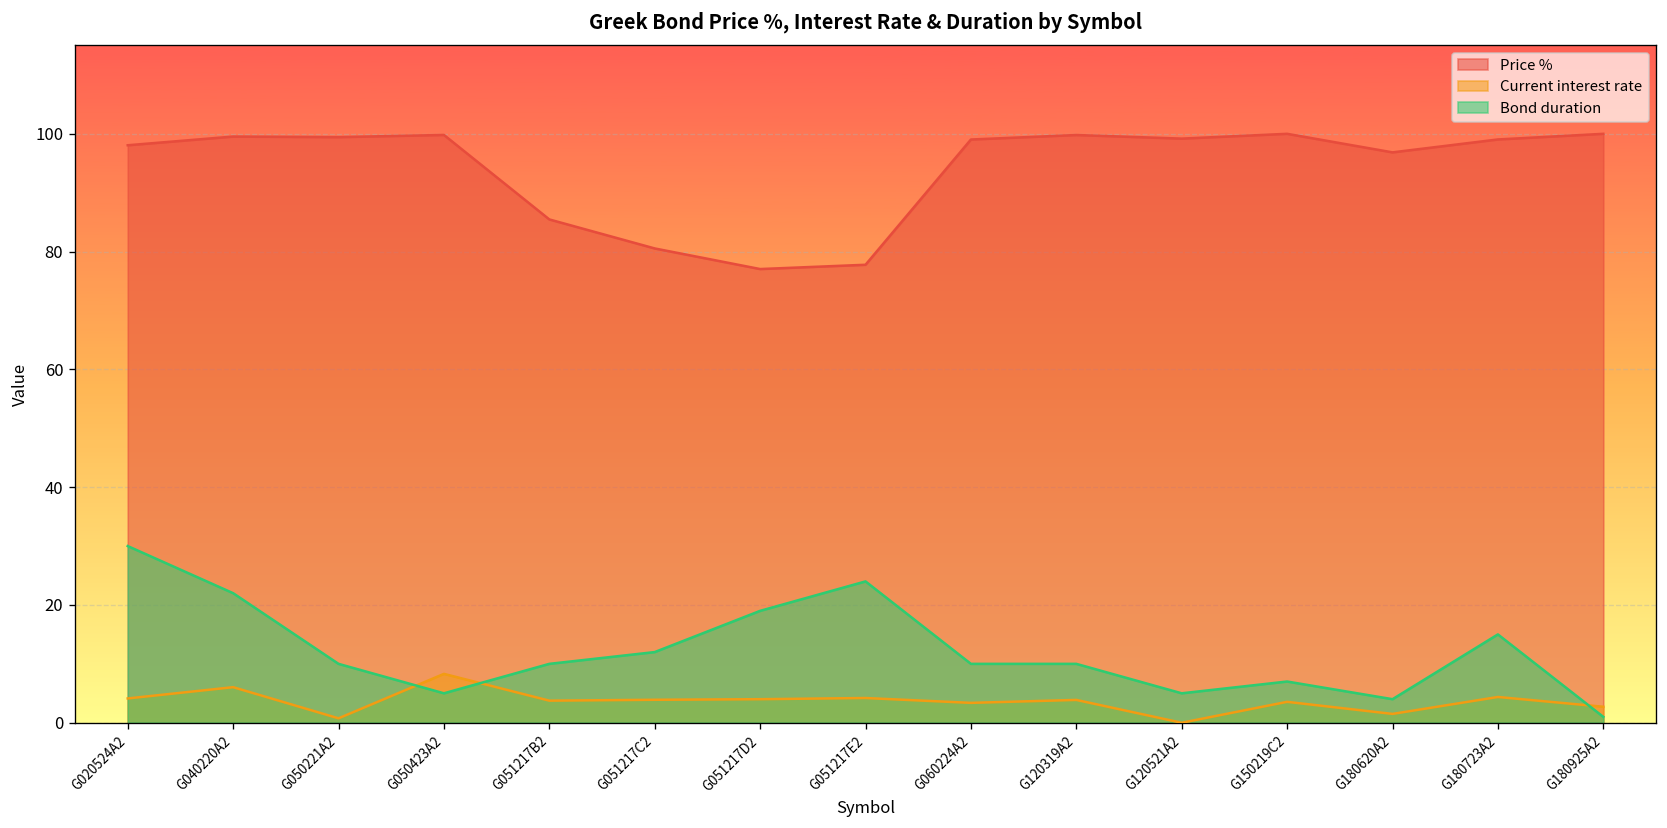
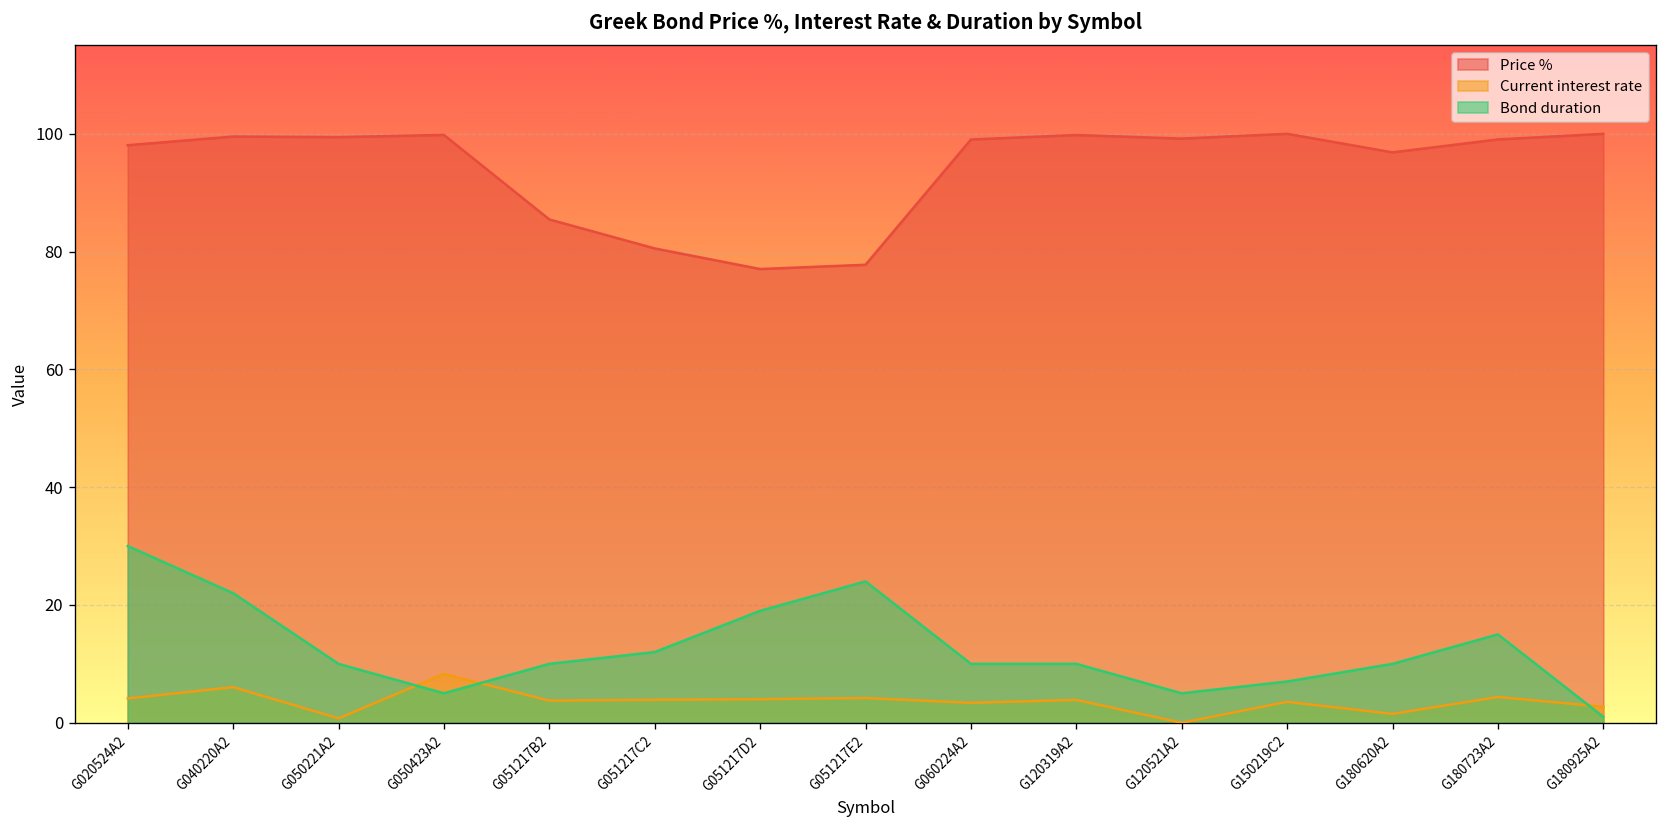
  {
    "Price %": {
      "G020524A2": 98,
      "G040220A2": 100,
      "G050221A2": 99,
      "G050423A2": 100,
      "G051217B2": 85,
      "G051217C2": 81,
      "G051217D2": 77,
      "G051217E2": 78,
      "G060224A2": 99,
      "G120319A2": 100,
      "G120521A2": 99,
      "G150219C2": 100,
      "G180620A2": 97,
      "G180723A2": 99,
      "G180925A2": 100
    },
    "Current interest rate": {
      "G020524A2": 4,
      "G040220A2": 6,
      "G050221A2": 1,
      "G050423A2": 8,
      "G051217B2": 4,
      "G051217C2": 4,
      "G051217D2": 4,
      "G051217E2": 4,
      "G060224A2": 3,
      "G120319A2": 4,
      "G120521A2": 0,
      "G150219C2": 4,
      "G180620A2": 2,
      "G180723A2": 4,
      "G180925A2": 3
    },
    "Bond duration": {
      "G020524A2": 30,
      "G040220A2": 22,
      "G050221A2": 10,
      "G050423A2": 5,
      "G051217B2": 10,
      "G051217C2": 12,
      "G051217D2": 19,
      "G051217E2": 24,
      "G060224A2": 10,
      "G120319A2": 10,
      "G120521A2": 5,
      "G150219C2": 7,
-     "G180620A2": 4,
+     "G180620A2": 10,
      "G180723A2": 15,
      "G180925A2": 1
    }
  }
